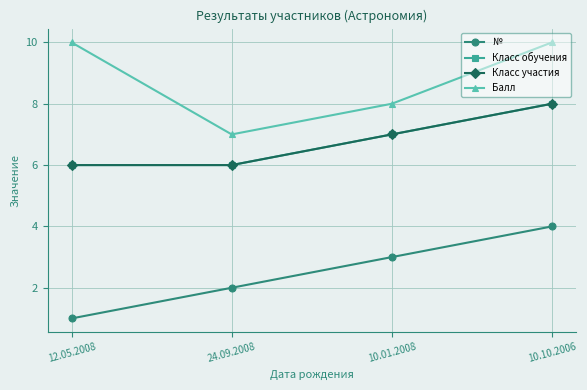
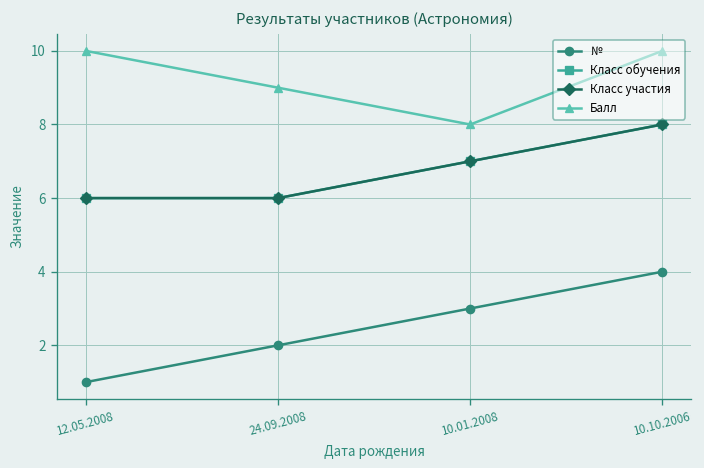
  {
    "Балл": {
      "12.05.2008": 10,
-     "24.09.2008": 7,
+     "24.09.2008": 9,
      "10.01.2008": 8
    }
  }
